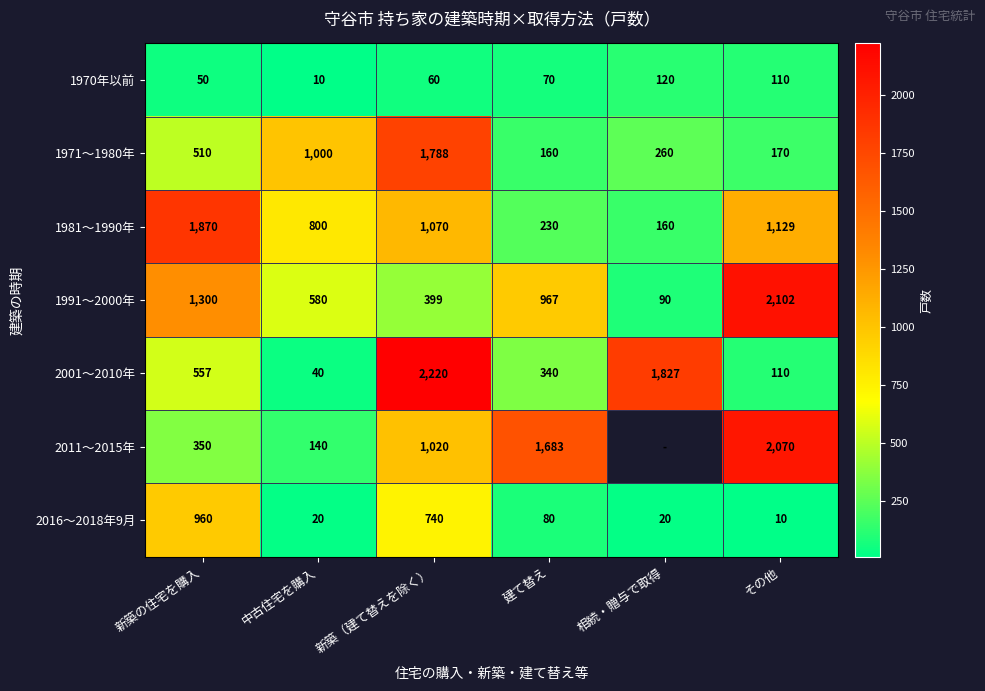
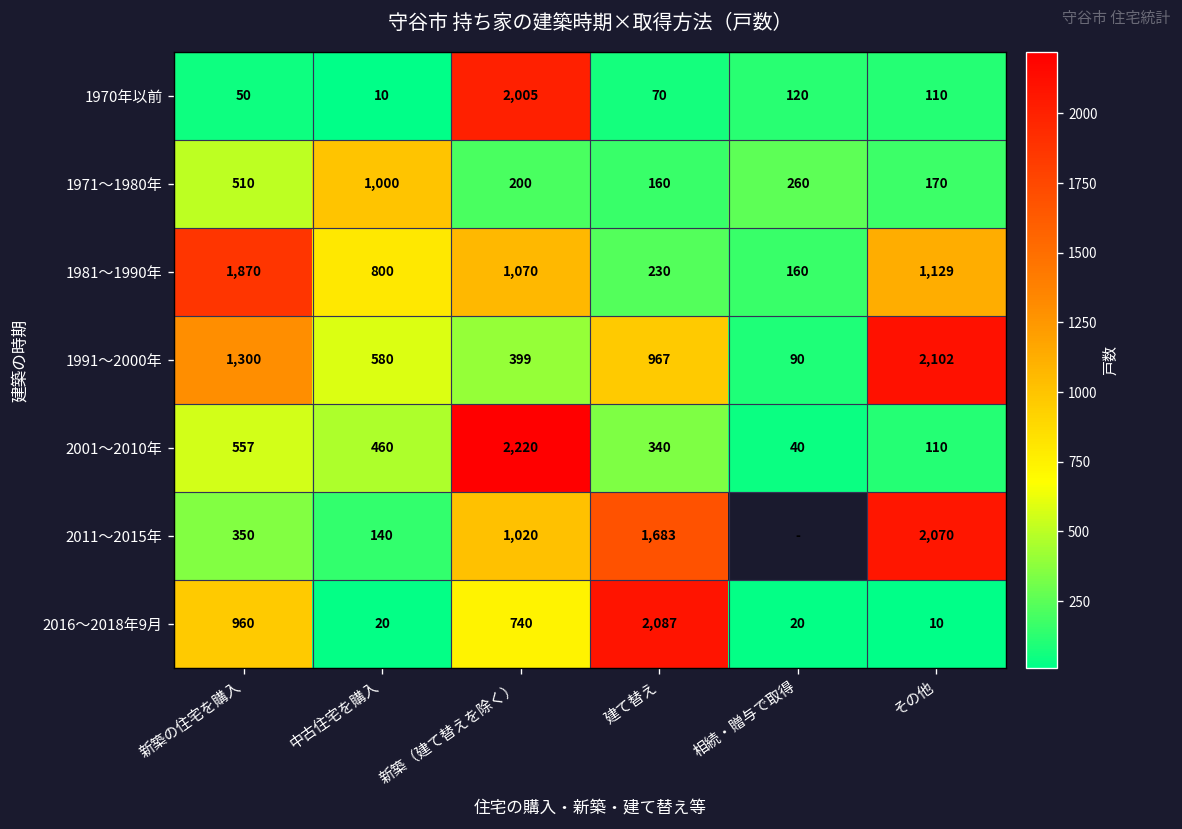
  {
    "1970年以前": {
      "新築の住宅を購入": "50",
      "中古住宅を購入": "10",
-     "新築（建て替えを除く）": "60",
+     "新築（建て替えを除く）": "2,005",
      "建て替え": "70",
      "相続・贈与で取得": "120",
      "その他": "110"
    },
    "1971～1980年": {
      "新築の住宅を購入": "510",
      "中古住宅を購入": "1,000",
-     "新築（建て替えを除く）": "1,788",
+     "新築（建て替えを除く）": "200",
      "建て替え": "160",
      "相続・贈与で取得": "260",
      "その他": "170"
    },
    "1981～1990年": {
      "新築の住宅を購入": "1,870",
      "中古住宅を購入": "800",
      "新築（建て替えを除く）": "1,070",
      "建て替え": "230",
      "相続・贈与で取得": "160",
      "その他": "1,129"
    },
    "1991～2000年": {
      "新築の住宅を購入": "1,300",
      "中古住宅を購入": "580",
      "新築（建て替えを除く）": "399",
      "建て替え": "967",
      "相続・贈与で取得": "90",
      "その他": "2,102"
    },
    "2001～2010年": {
      "新築の住宅を購入": "557",
-     "中古住宅を購入": "40",
+     "中古住宅を購入": "460",
      "新築（建て替えを除く）": "2,220",
      "建て替え": "340",
-     "相続・贈与で取得": "1,827",
+     "相続・贈与で取得": "40",
      "その他": "110"
    },
    "2011～2015年": {
      "新築の住宅を購入": "350",
      "中古住宅を購入": "140",
      "新築（建て替えを除く）": "1,020",
      "建て替え": "1,683",
      "その他": "2,070"
    },
    "2016～2018年9月": {
      "新築の住宅を購入": "960",
      "中古住宅を購入": "20",
      "新築（建て替えを除く）": "740",
-     "建て替え": "80",
+     "建て替え": "2,087",
      "相続・贈与で取得": "20",
      "その他": "10"
    }
  }
